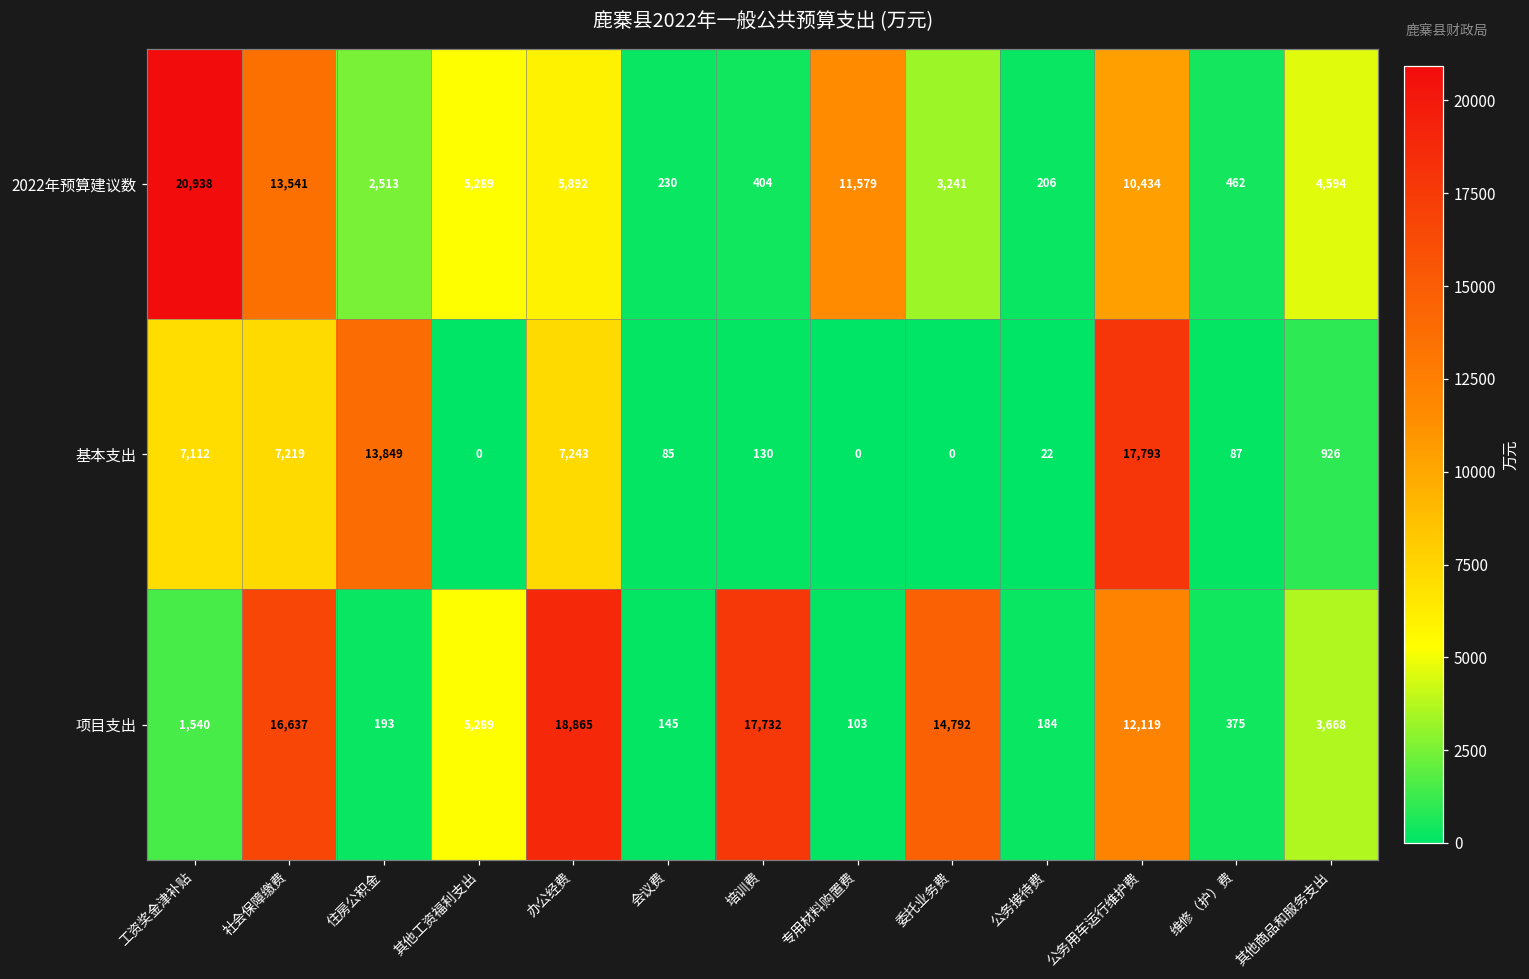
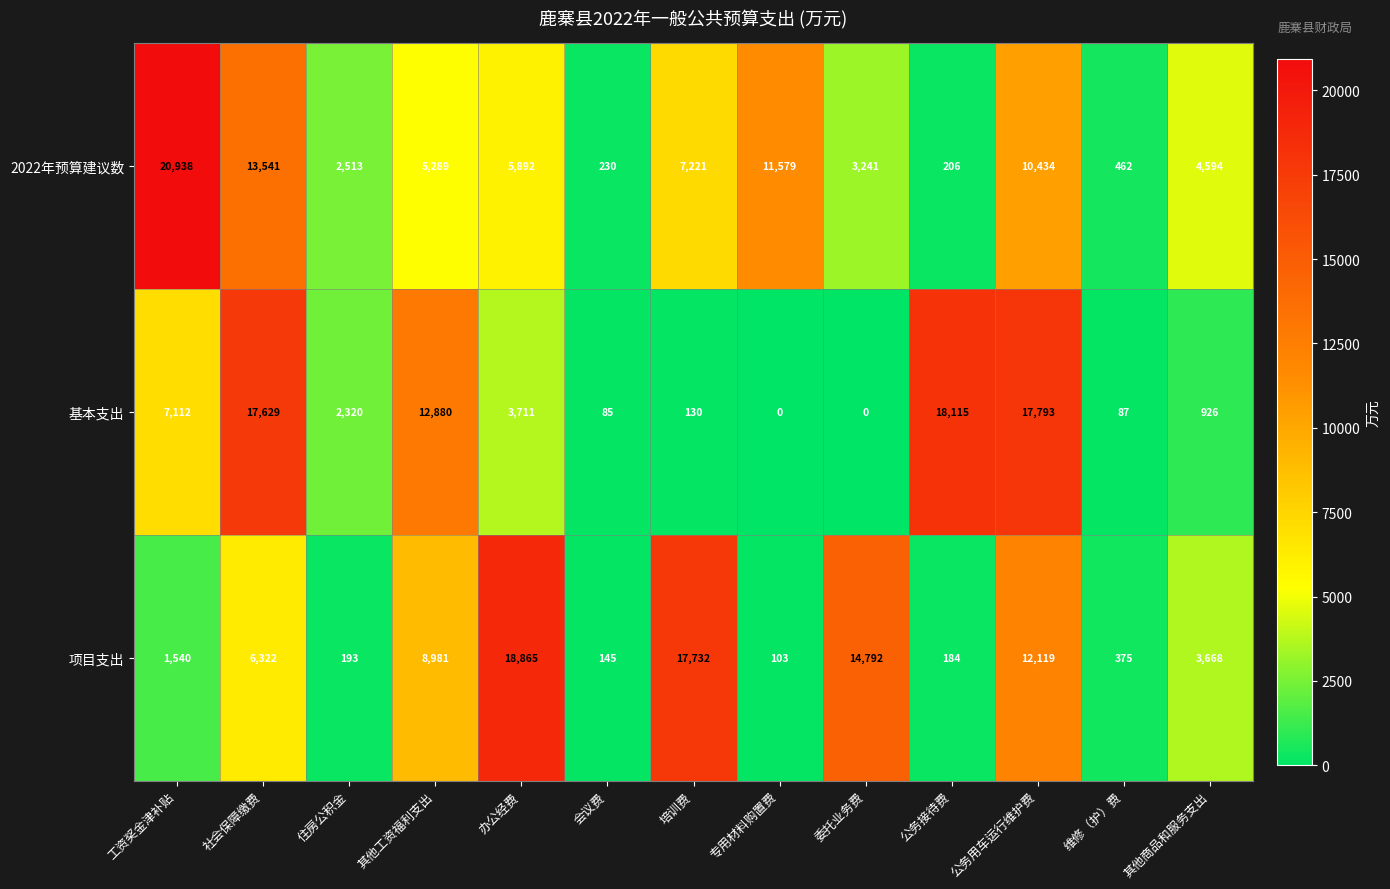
  {
    "2022年预算建议数": {
      "工资奖金津补贴": "20,938",
      "社会保障缴费": "13,541",
      "住房公积金": "2,513",
      "其他工资福利支出": "5,289",
      "办公经费": "5,892",
      "会议费": "230",
-     "培训费": "404",
+     "培训费": "7,221",
      "专用材料购置费": "11,579",
      "委托业务费": "3,241",
      "公务接待费": "206",
      "公务用车运行维护费": "10,434",
      "维修（护）费": "462",
      "其他商品和服务支出": "4,594"
    },
    "基本支出": {
      "工资奖金津补贴": "7,112",
-     "社会保障缴费": "7,219",
-     "住房公积金": "13,849",
-     "其他工资福利支出": "0",
-     "办公经费": "7,243",
+     "社会保障缴费": "17,629",
+     "住房公积金": "2,320",
+     "其他工资福利支出": "12,880",
+     "办公经费": "3,711",
      "会议费": "85",
      "培训费": "130",
      "专用材料购置费": "0",
      "委托业务费": "0",
-     "公务接待费": "22",
+     "公务接待费": "18,115",
      "公务用车运行维护费": "17,793",
      "维修（护）费": "87",
      "其他商品和服务支出": "926"
    },
    "项目支出": {
      "工资奖金津补贴": "1,540",
-     "社会保障缴费": "16,637",
+     "社会保障缴费": "6,322",
      "住房公积金": "193",
-     "其他工资福利支出": "5,289",
+     "其他工资福利支出": "8,981",
      "办公经费": "18,865",
      "会议费": "145",
      "培训费": "17,732",
      "专用材料购置费": "103",
      "委托业务费": "14,792",
      "公务接待费": "184",
      "公务用车运行维护费": "12,119",
      "维修（护）费": "375",
      "其他商品和服务支出": "3,668"
    }
  }
